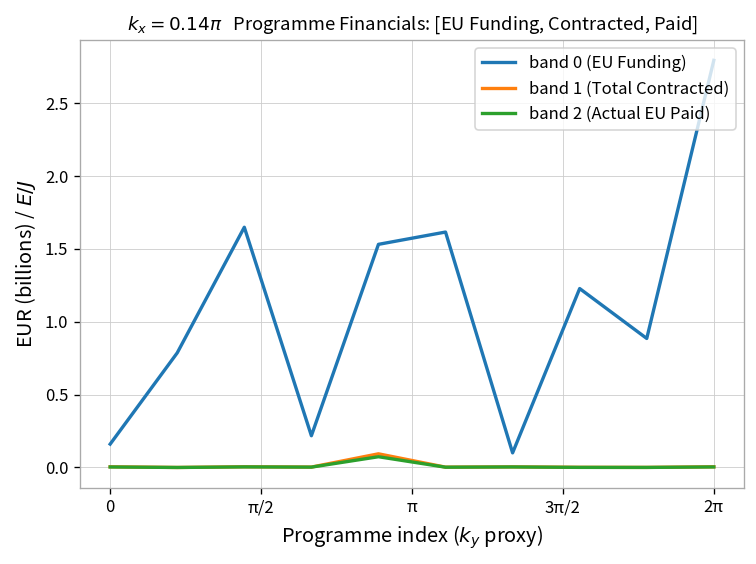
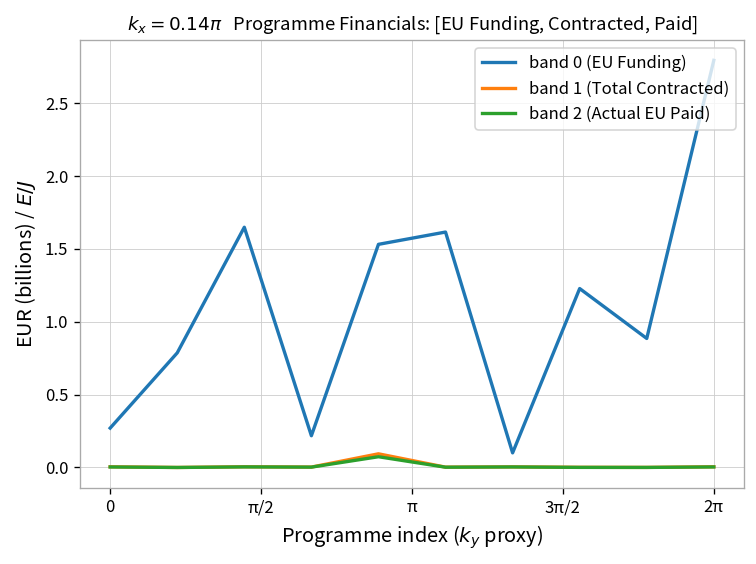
  {
    "band 0 (EU Funding)": {
-     "0": 0.16
+     "0": 0.27
    }
  }
